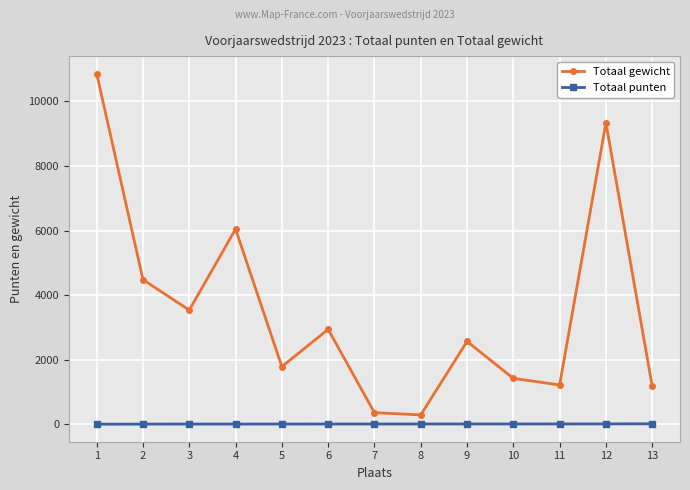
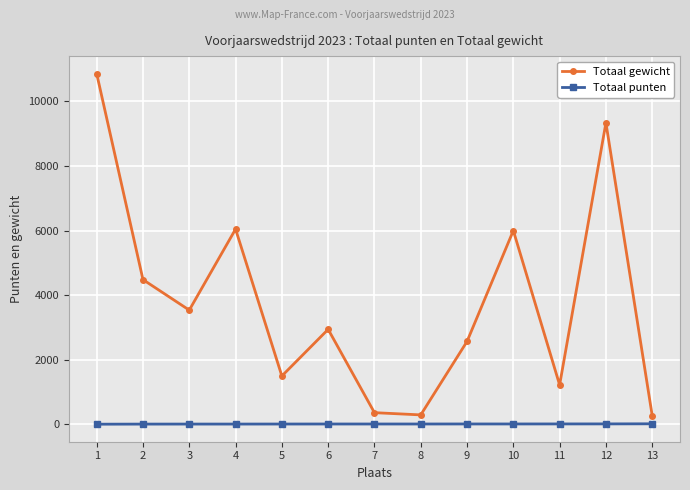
  {
    "Totaal gewicht": {
      "1": 10900,
      "2": 4500,
      "3": 3500,
      "4": 6000,
-     "5": 1800,
+     "5": 1500,
      "6": 2900,
      "7": 400,
      "8": 300,
      "9": 2600,
-     "10": 1400,
+     "10": 6000,
      "11": 1200,
      "12": 9300,
-     "13": 1200
+     "13": 300
    },
    "Totaal punten": {
      "1": 0,
      "2": 0,
      "3": 0,
      "4": 0,
      "5": 0,
      "6": 0,
      "7": 0,
      "8": 0,
      "9": 0,
      "10": 0,
      "11": 0,
      "12": 0,
      "13": 0
    }
  }
